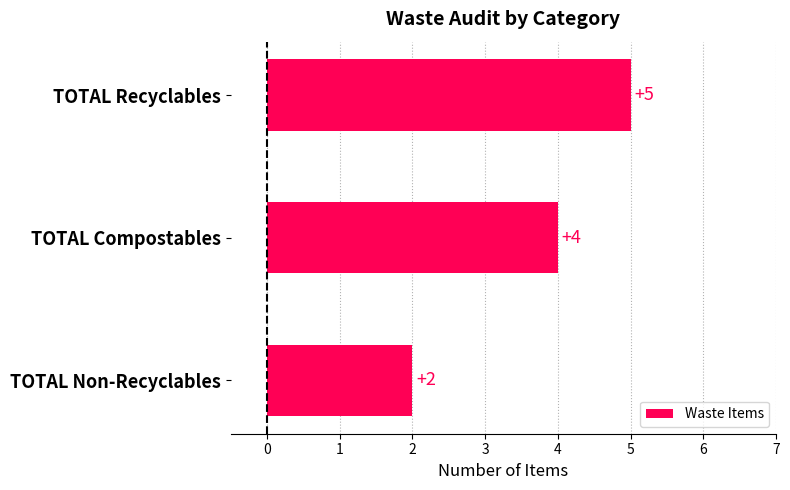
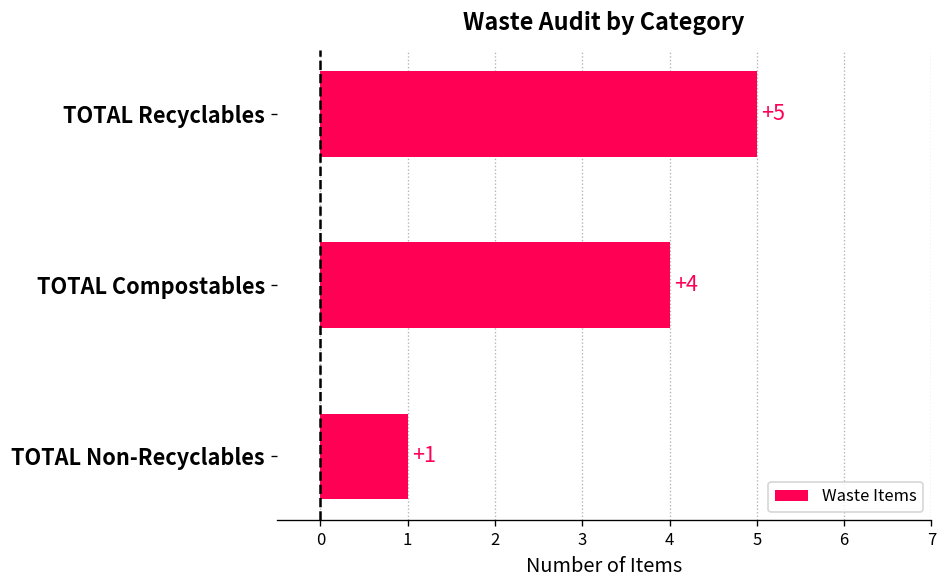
  {
    "TOTAL Recyclables": "+5",
    "TOTAL Compostables": "+4",
-   "TOTAL Non-Recyclables": "+2"
+   "TOTAL Non-Recyclables": "+1"
  }
